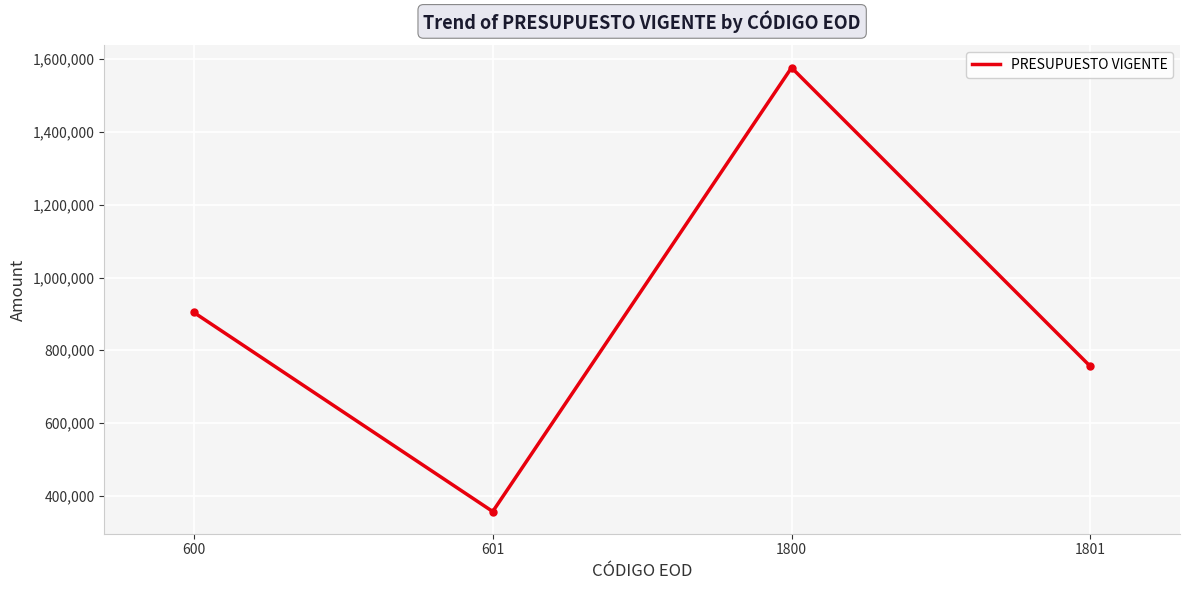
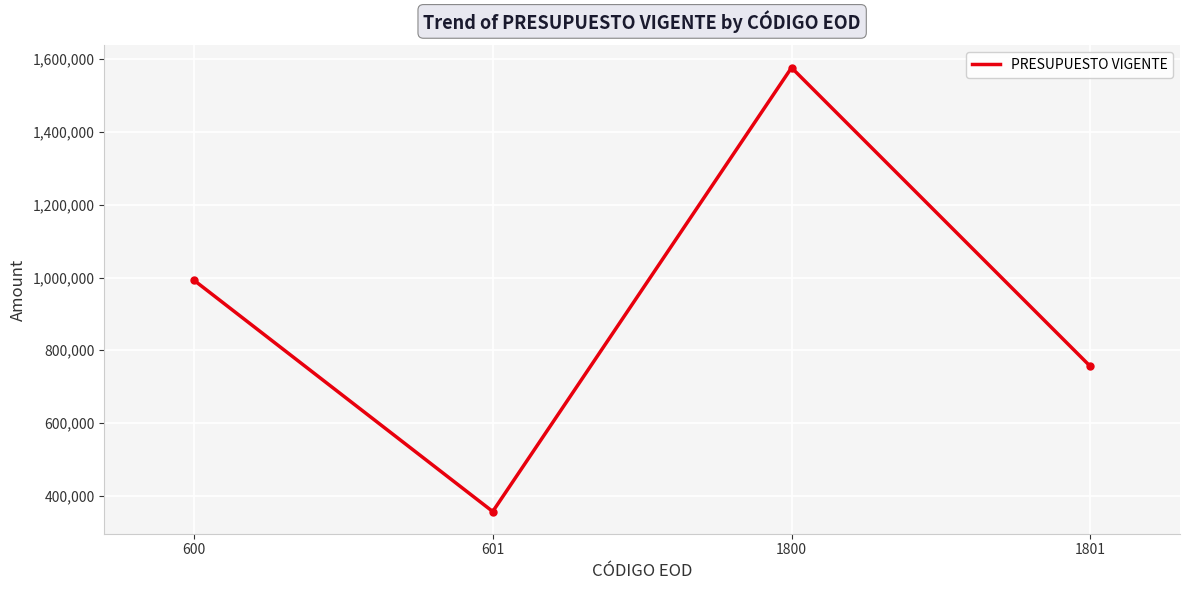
  {
-   "600": "900,000",
+   "600": "990,000",
    "601": "360,000",
    "1800": "1,580,000",
    "1801": "760,000"
  }
